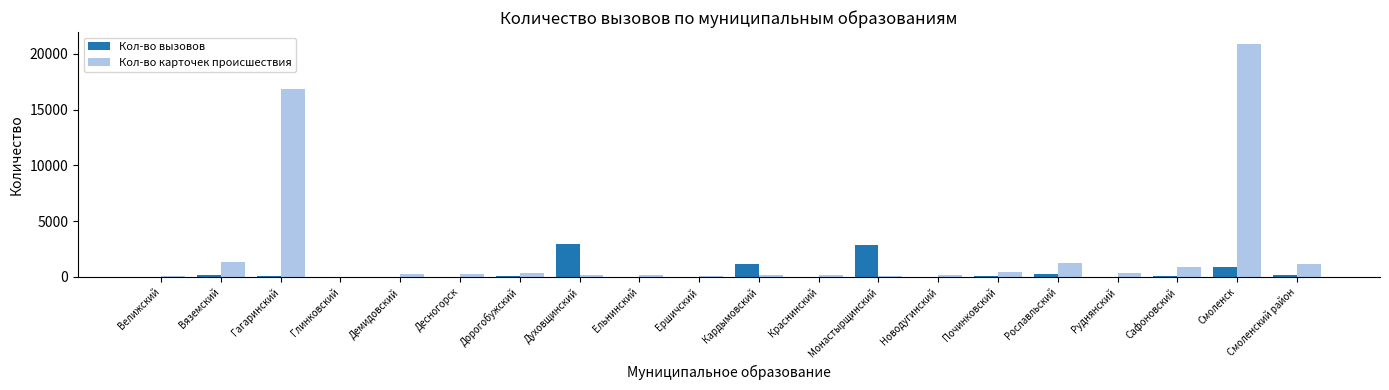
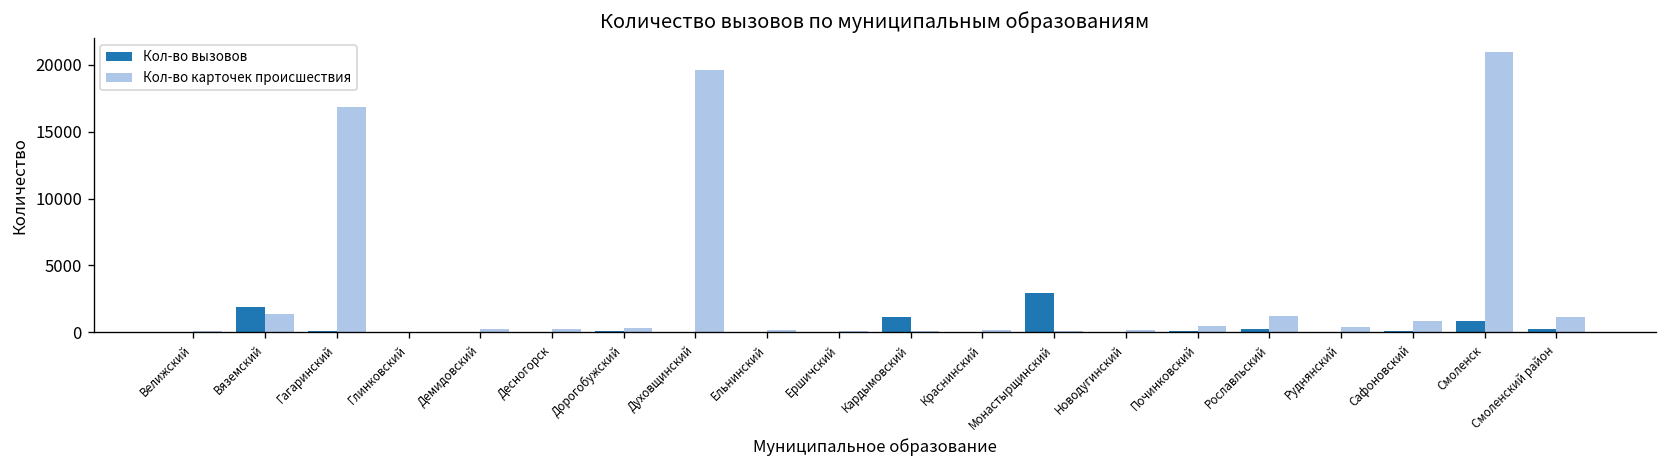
  {
    "Кол-во вызовов": {
-     "Вяземский": 200,
-     "Духовщинский": 3000,
+     "Вяземский": 1900,
+     "Духовщинский": 0,
      "Кардымовский": 1100,
      "Монастырщинский": 2900,
      "Рославльский": 200,
      "Смоленск": 900
    },
    "Кол-во карточек происшествия": {
      "Вяземский": 1400,
      "Гагаринский": 16800,
      "Демидовский": 300,
      "Десногорск": 300,
      "Дорогобужский": 300,
-     "Духовщинский": 200,
+     "Духовщинский": 19600,
      "Починковский": 500,
      "Рославльский": 1200,
      "Руднянский": 400,
      "Сафоновский": 900,
      "Смоленск": 20900,
      "Смоленский район": 1100
    }
  }
